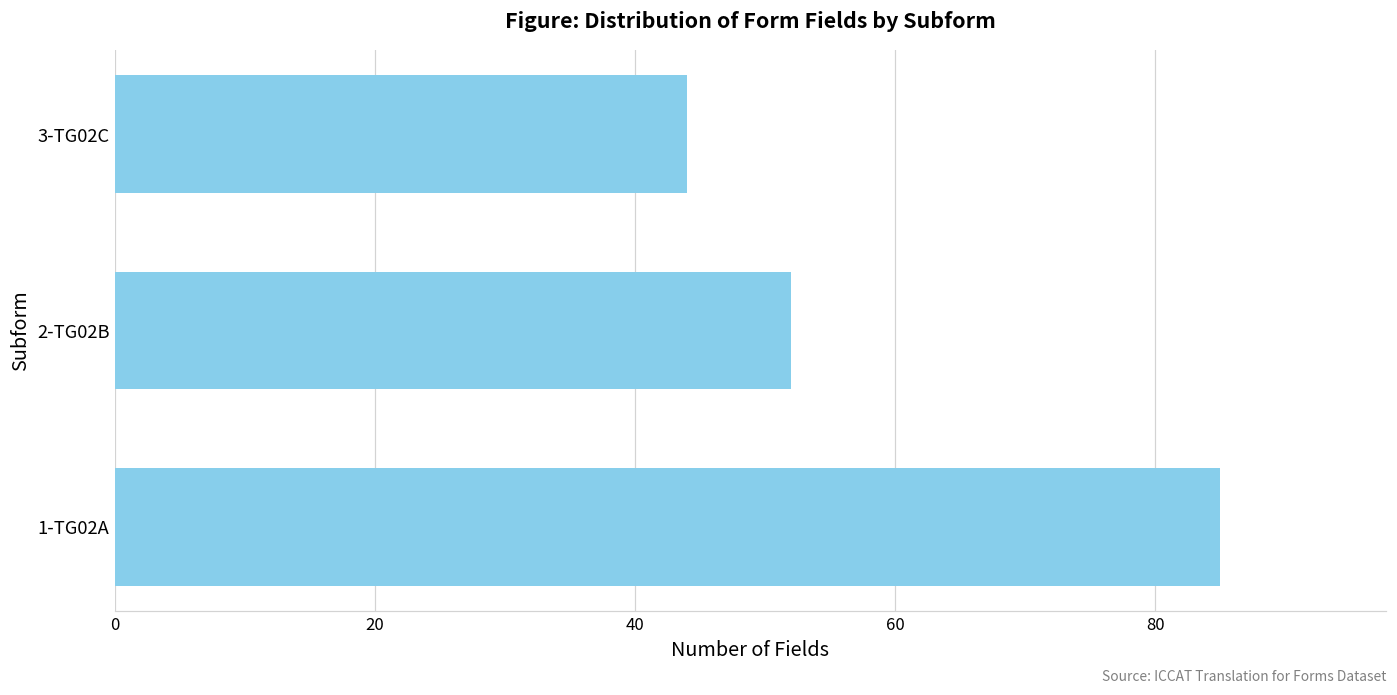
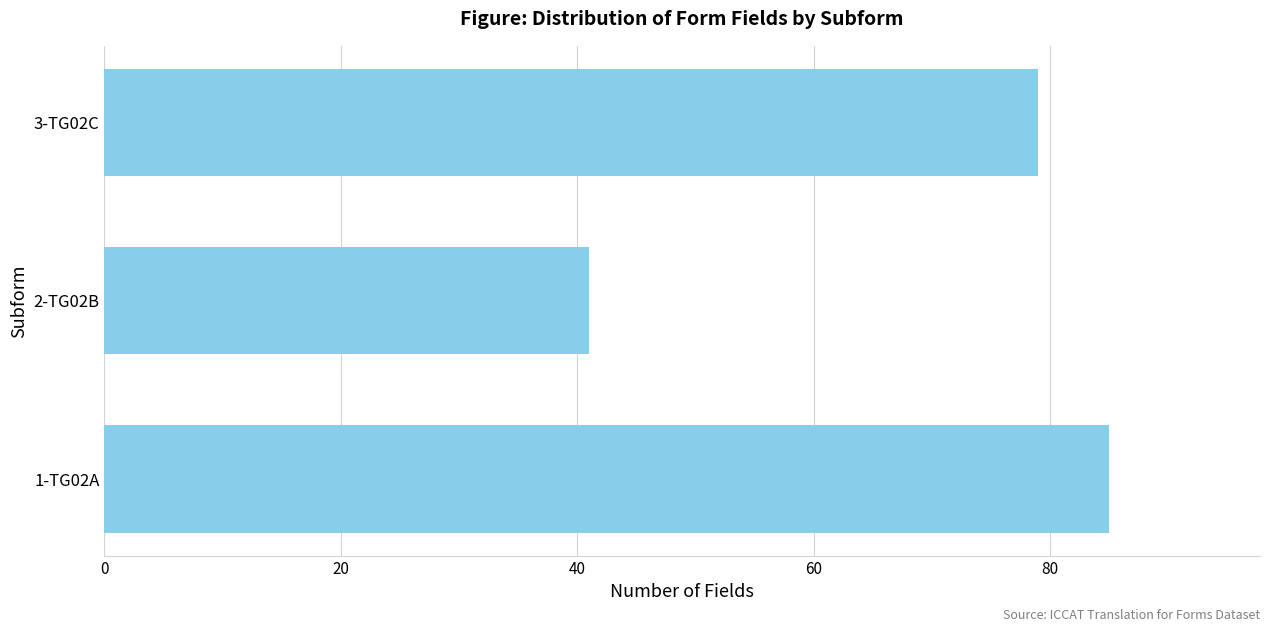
  {
-   "3-TG02C": 44,
-   "2-TG02B": 52,
+   "3-TG02C": 79,
+   "2-TG02B": 41,
    "1-TG02A": 85
  }
